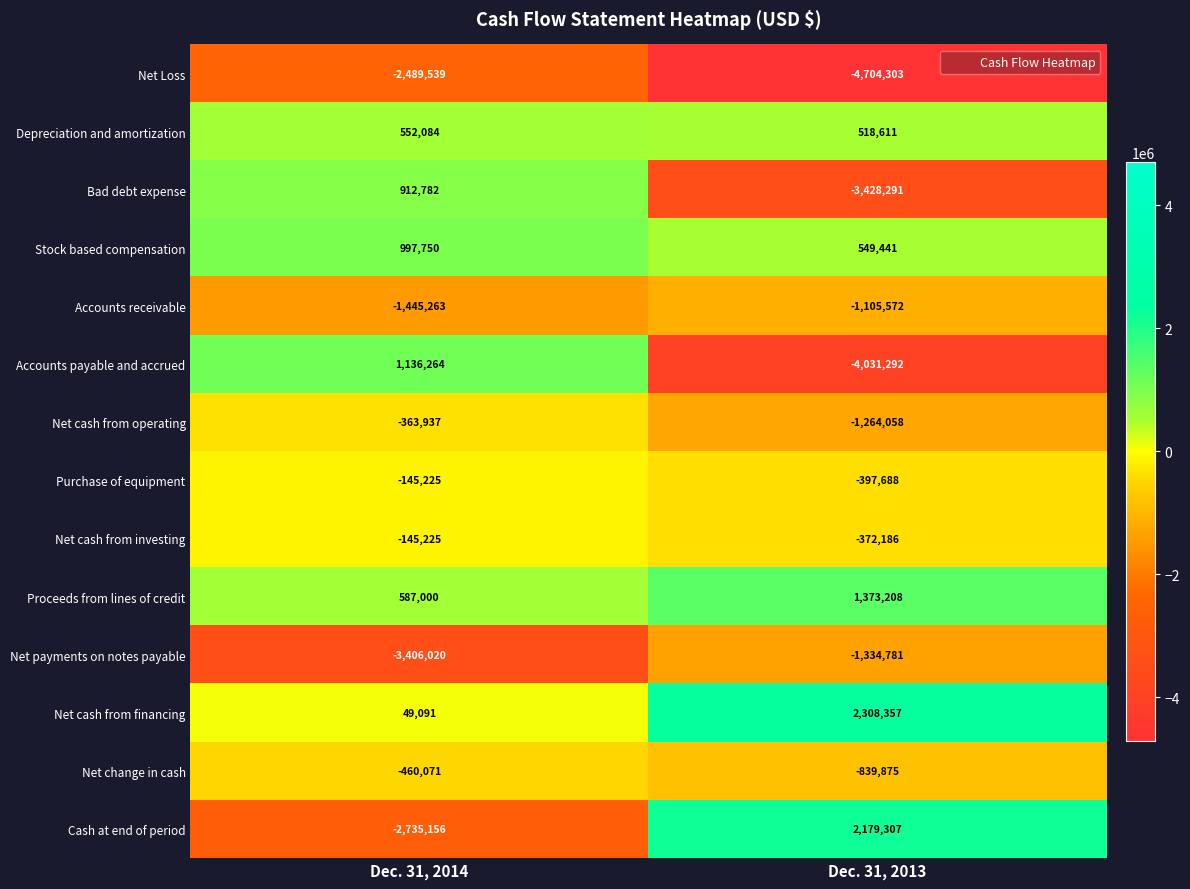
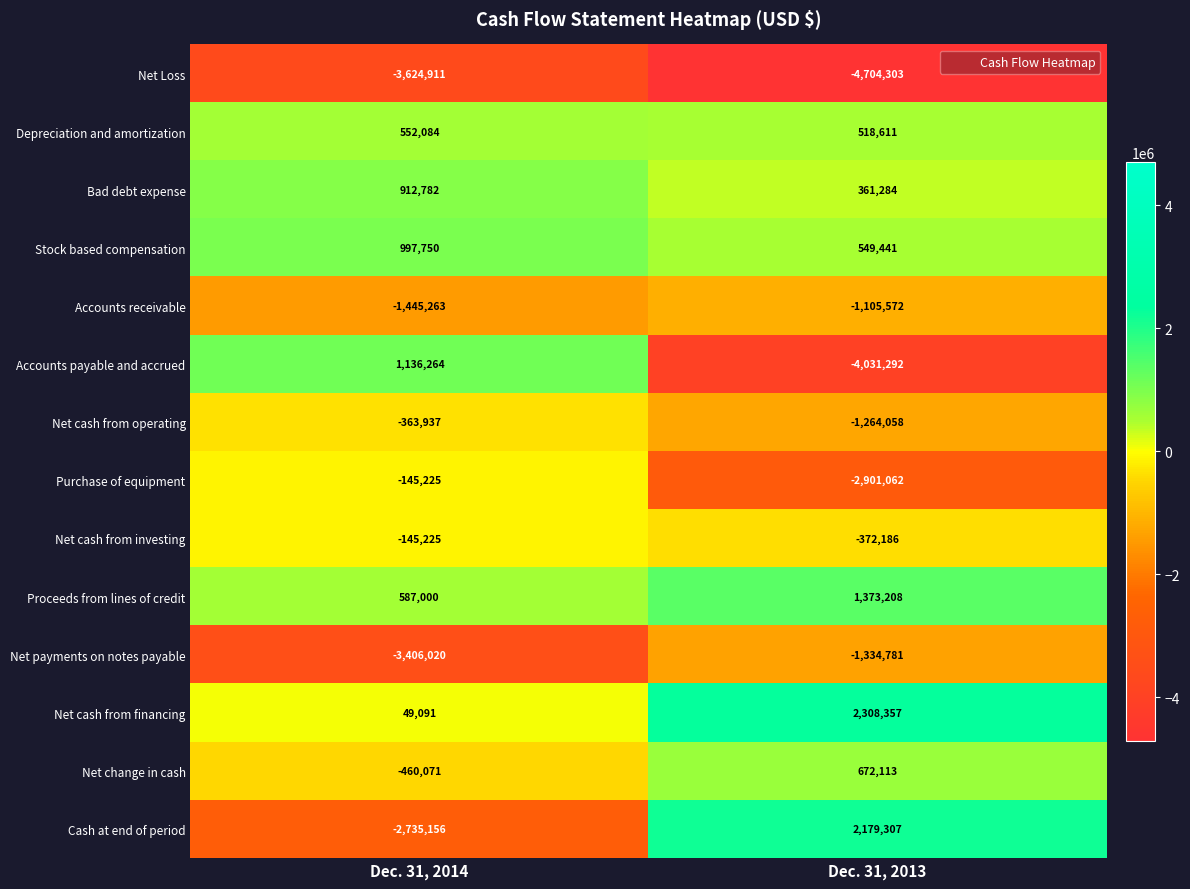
  {
    "Net Loss": {
-     "Dec. 31, 2014": "-2,489,539",
+     "Dec. 31, 2014": "-3,624,911",
      "Dec. 31, 2013": "-4,704,303"
    },
    "Depreciation and amortization": {
      "Dec. 31, 2014": "552,084",
      "Dec. 31, 2013": "518,611"
    },
    "Bad debt expense": {
      "Dec. 31, 2014": "912,782",
-     "Dec. 31, 2013": "-3,428,291"
+     "Dec. 31, 2013": "361,284"
    },
    "Stock based compensation": {
      "Dec. 31, 2014": "997,750",
      "Dec. 31, 2013": "549,441"
    },
    "Accounts receivable": {
      "Dec. 31, 2014": "-1,445,263",
      "Dec. 31, 2013": "-1,105,572"
    },
    "Accounts payable and accrued": {
      "Dec. 31, 2014": "1,136,264",
      "Dec. 31, 2013": "-4,031,292"
    },
    "Net cash from operating": {
      "Dec. 31, 2014": "-363,937",
      "Dec. 31, 2013": "-1,264,058"
    },
    "Purchase of equipment": {
      "Dec. 31, 2014": "-145,225",
-     "Dec. 31, 2013": "-397,688"
+     "Dec. 31, 2013": "-2,901,062"
    },
    "Net cash from investing": {
      "Dec. 31, 2014": "-145,225",
      "Dec. 31, 2013": "-372,186"
    },
    "Proceeds from lines of credit": {
      "Dec. 31, 2014": "587,000",
      "Dec. 31, 2013": "1,373,208"
    },
    "Net payments on notes payable": {
      "Dec. 31, 2014": "-3,406,020",
      "Dec. 31, 2013": "-1,334,781"
    },
    "Net cash from financing": {
      "Dec. 31, 2014": "49,091",
      "Dec. 31, 2013": "2,308,357"
    },
    "Net change in cash": {
      "Dec. 31, 2014": "-460,071",
-     "Dec. 31, 2013": "-839,875"
+     "Dec. 31, 2013": "672,113"
    },
    "Cash at end of period": {
      "Dec. 31, 2014": "-2,735,156",
      "Dec. 31, 2013": "2,179,307"
    }
  }
